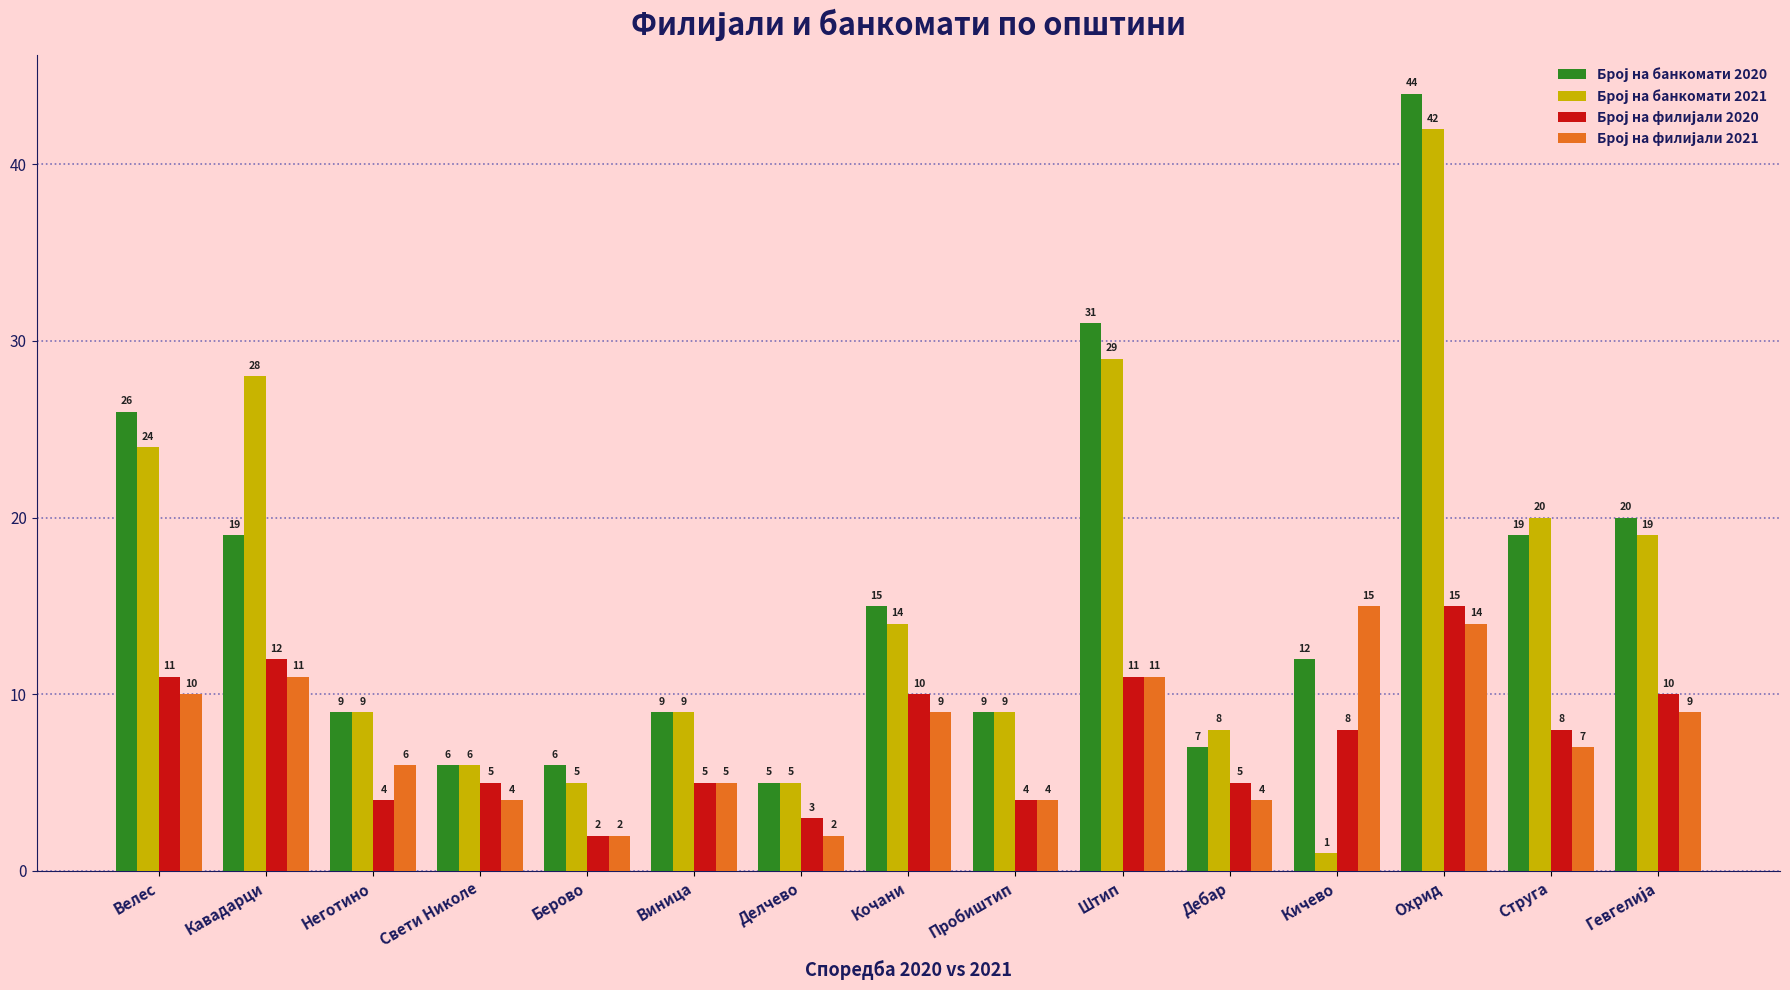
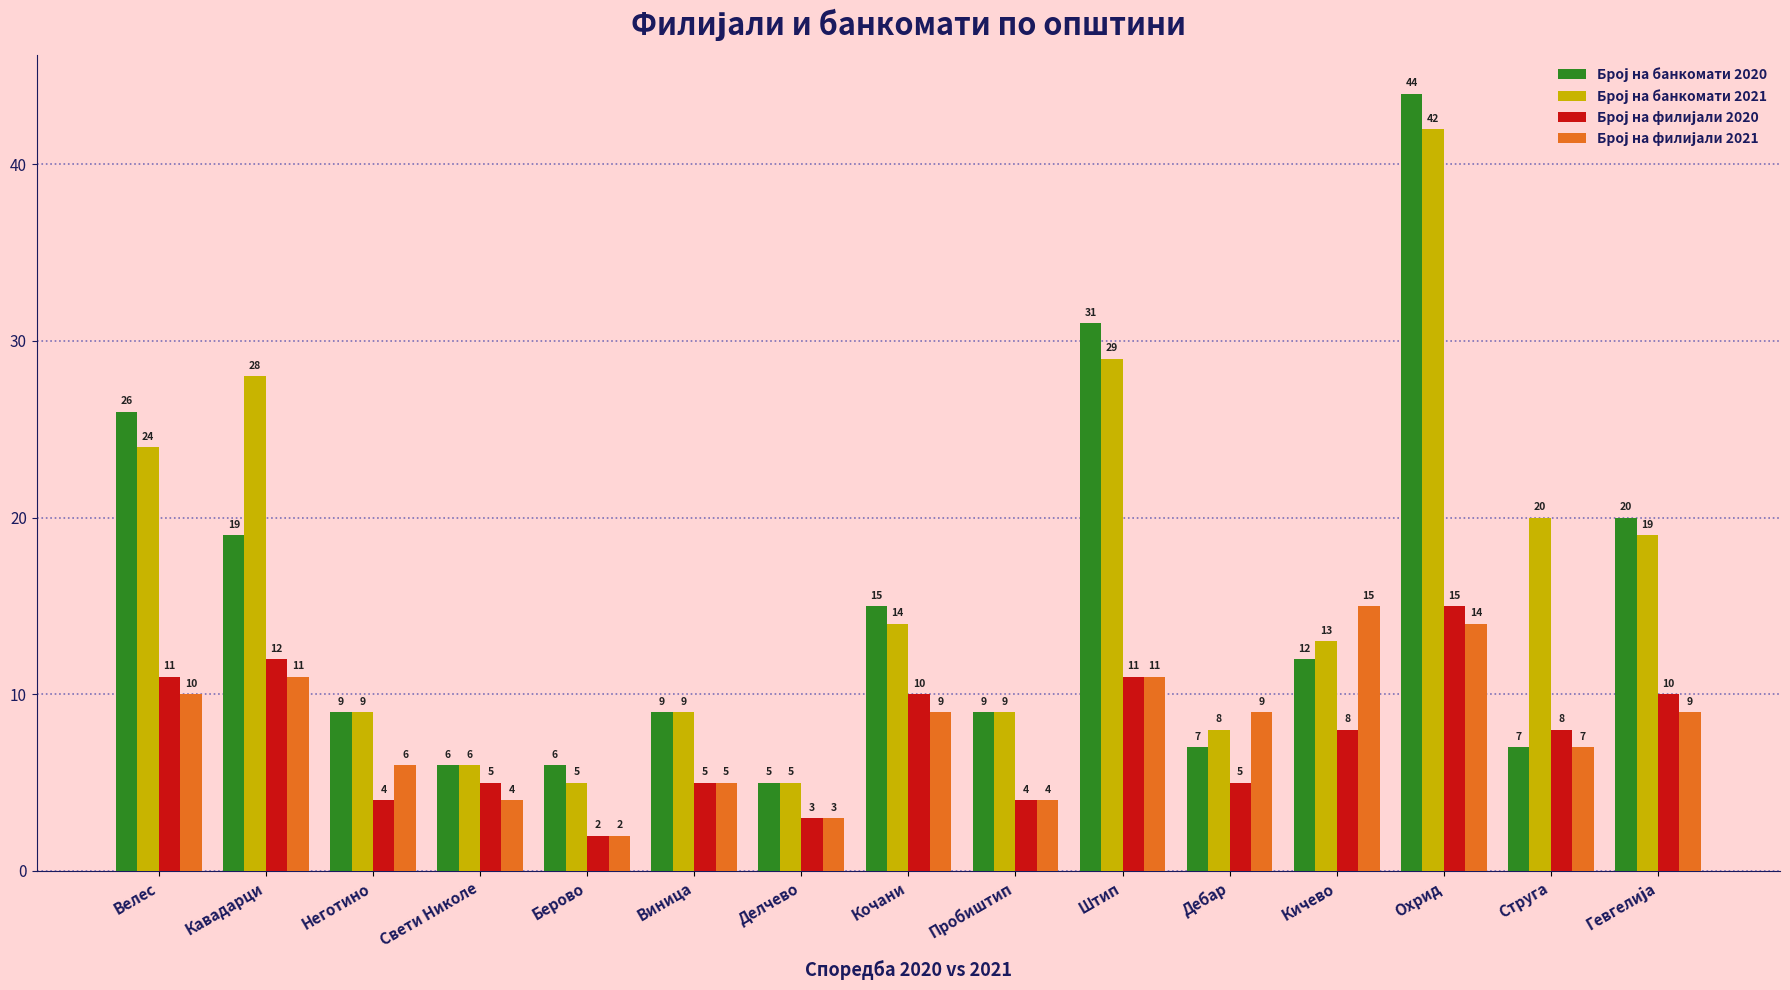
  {
    "Број на банкомати 2020": {
      "Велес": 26,
      "Кавадарци": 19,
      "Неготино": 9,
      "Свети Николе": 6,
      "Берово": 6,
      "Виница": 9,
      "Делчево": 5,
      "Кочани": 15,
      "Пробиштип": 9,
      "Штип": 31,
      "Дебар": 7,
      "Кичево": 12,
      "Охрид": 44,
-     "Струга": 19,
+     "Струга": 7,
      "Гевгелија": 20
    },
    "Број на банкомати 2021": {
      "Велес": 24,
      "Кавадарци": 28,
      "Неготино": 9,
      "Свети Николе": 6,
      "Берово": 5,
      "Виница": 9,
      "Делчево": 5,
      "Кочани": 14,
      "Пробиштип": 9,
      "Штип": 29,
      "Дебар": 8,
-     "Кичево": 1,
+     "Кичево": 13,
      "Охрид": 42,
      "Струга": 20,
      "Гевгелија": 19
    },
    "Број на филијали 2020": {
      "Велес": 11,
      "Кавадарци": 12,
      "Неготино": 4,
      "Свети Николе": 5,
      "Берово": 2,
      "Виница": 5,
      "Делчево": 3,
      "Кочани": 10,
      "Пробиштип": 4,
      "Штип": 11,
      "Дебар": 5,
      "Кичево": 8,
      "Охрид": 15,
      "Струга": 8,
      "Гевгелија": 10
    },
    "Број на филијали 2021": {
      "Велес": 10,
      "Кавадарци": 11,
      "Неготино": 6,
      "Свети Николе": 4,
      "Берово": 2,
      "Виница": 5,
-     "Делчево": 2,
+     "Делчево": 3,
      "Кочани": 9,
      "Пробиштип": 4,
      "Штип": 11,
-     "Дебар": 4,
+     "Дебар": 9,
      "Кичево": 15,
      "Охрид": 14,
      "Струга": 7,
      "Гевгелија": 9
    }
  }
